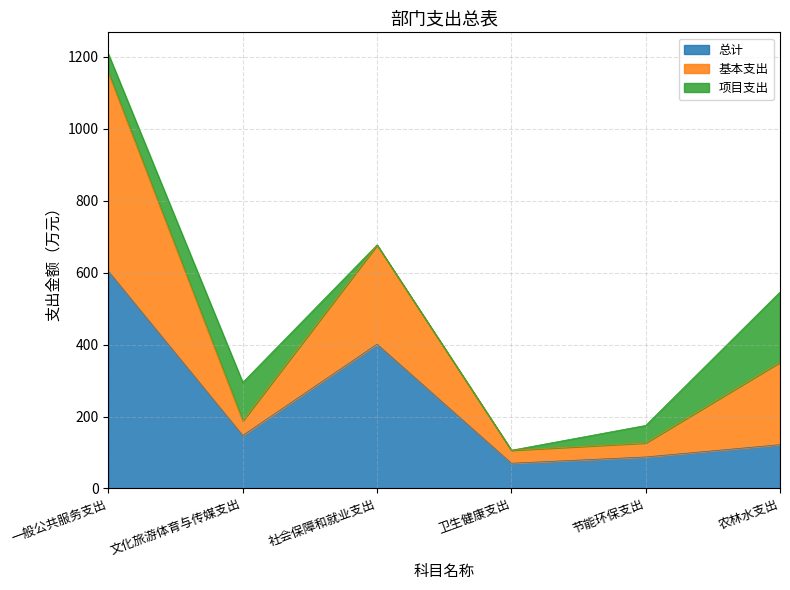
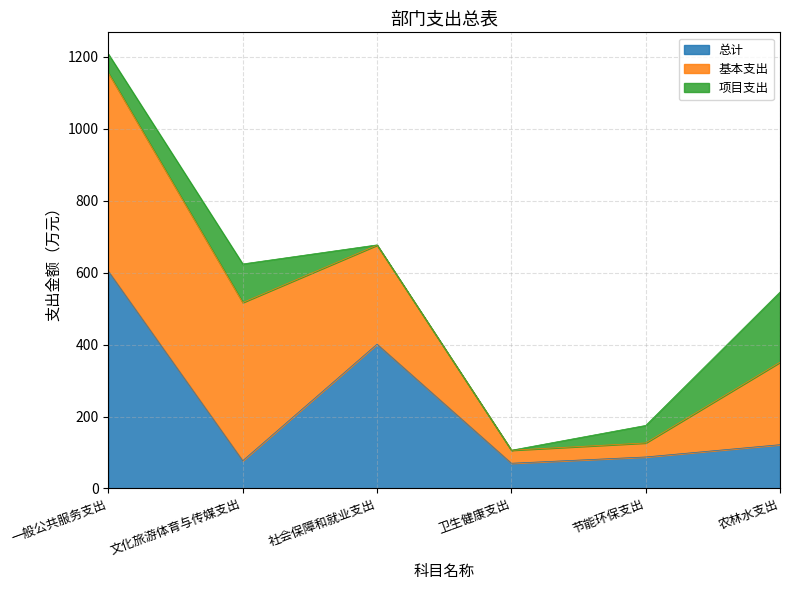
  {
    "总计": {
      "一般公共服务支出": 600,
-     "文化旅游体育与传媒支出": 150,
+     "文化旅游体育与传媒支出": 80,
      "社会保障和就业支出": 400,
      "卫生健康支出": 70,
      "节能环保支出": 90,
      "农林水支出": 120
    },
    "基本支出": {
      "一般公共服务支出": 550,
-     "文化旅游体育与传媒支出": 40,
+     "文化旅游体育与传媒支出": 440,
      "节能环保支出": 40,
      "农林水支出": 230
    },
    "项目支出": {
      "一般公共服务支出": 50,
      "文化旅游体育与传媒支出": 110,
      "节能环保支出": 50,
      "农林水支出": 200
    }
  }
